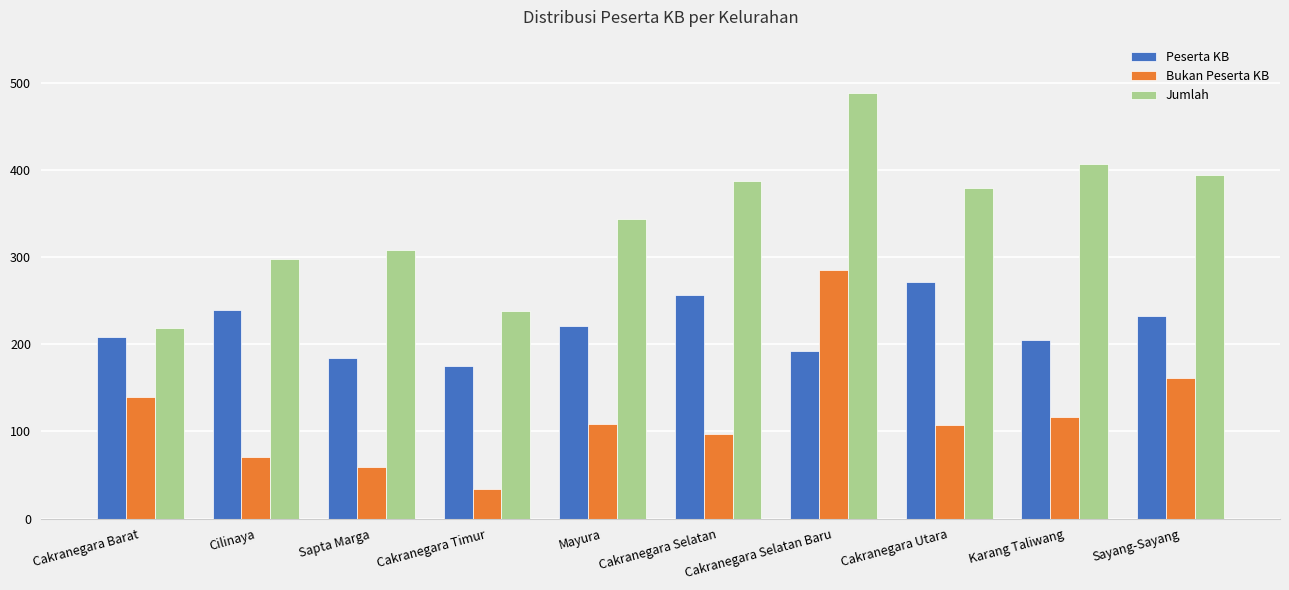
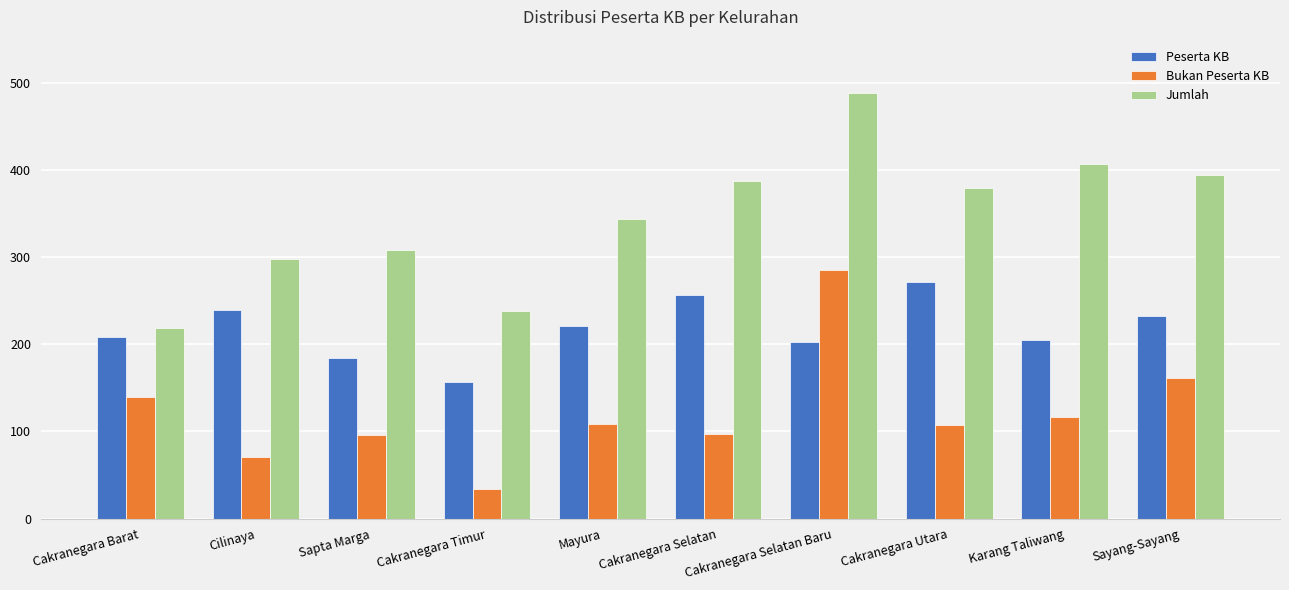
  {
    "Peserta KB": {
      "Cakranegara Barat": 210,
      "Cilinaya": 240,
      "Sapta Marga": 180,
-     "Cakranegara Timur": 180,
+     "Cakranegara Timur": 160,
      "Mayura": 220,
      "Cakranegara Selatan": 260,
-     "Cakranegara Selatan Baru": 190,
+     "Cakranegara Selatan Baru": 200,
      "Cakranegara Utara": 270,
      "Karang Taliwang": 210,
      "Sayang-Sayang": 230
    },
    "Bukan Peserta KB": {
      "Cakranegara Barat": 140,
      "Cilinaya": 70,
-     "Sapta Marga": 60,
+     "Sapta Marga": 100,
      "Cakranegara Timur": 30,
      "Mayura": 110,
      "Cakranegara Selatan": 100,
      "Cakranegara Selatan Baru": 290,
      "Cakranegara Utara": 110,
      "Karang Taliwang": 120,
      "Sayang-Sayang": 160
    },
    "Jumlah": {
      "Cakranegara Barat": 220,
      "Cilinaya": 300,
      "Sapta Marga": 310,
      "Cakranegara Timur": 240,
      "Mayura": 340,
      "Cakranegara Selatan": 390,
      "Cakranegara Selatan Baru": 490,
      "Cakranegara Utara": 380,
      "Karang Taliwang": 410,
      "Sayang-Sayang": 390
    }
  }
